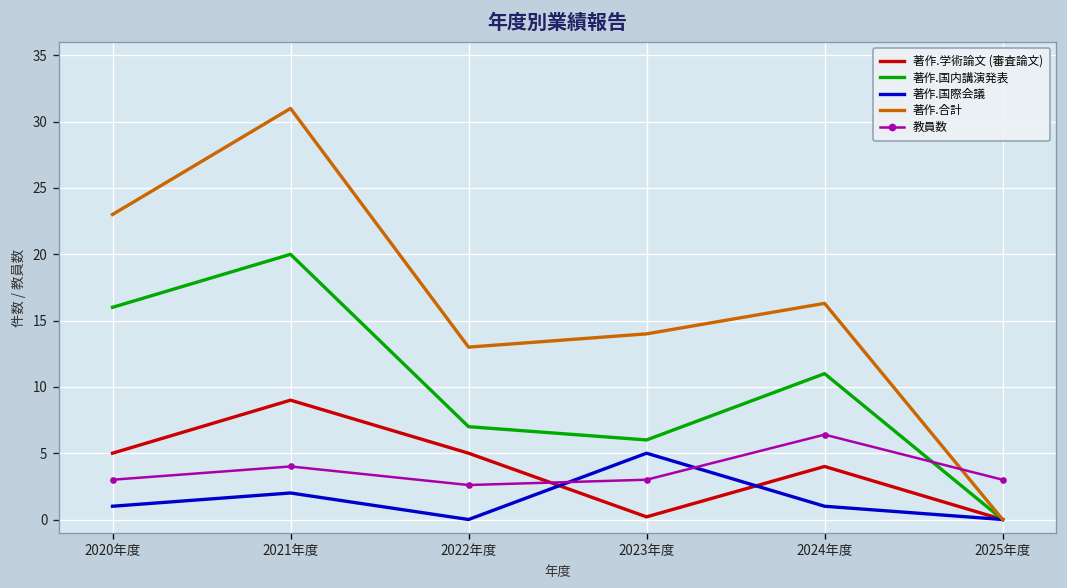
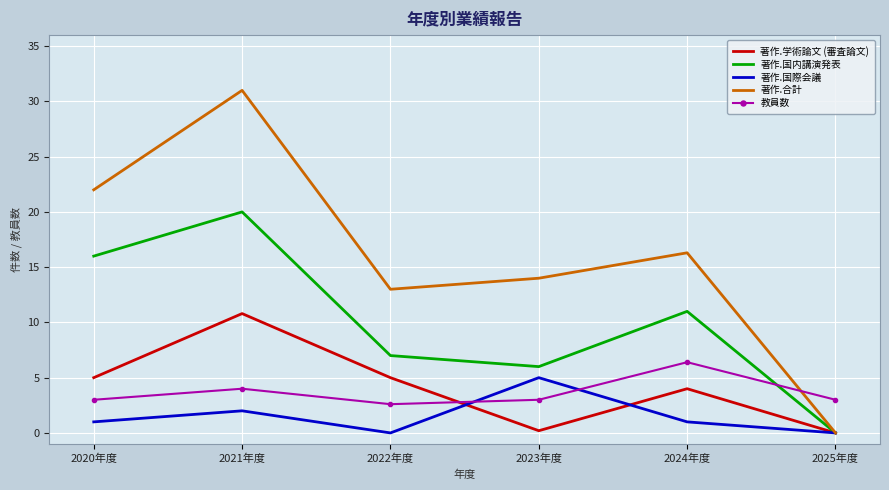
  {
    "著作.学術論文 (審査論文)": {
      "2020年度": 5.0,
-     "2021年度": 9.0,
+     "2021年度": 10.8,
      "2022年度": 5.0,
      "2023年度": 0.2,
      "2024年度": 4.0
    },
    "著作.国内講演発表": {
      "2020年度": 16.0,
      "2021年度": 20.0,
      "2022年度": 7.0,
      "2023年度": 6.0,
      "2024年度": 11.0
    },
    "著作.国際会議": {
      "2020年度": 1.0,
      "2021年度": 2.0,
      "2022年度": 0.0,
      "2023年度": 5.0,
      "2024年度": 1.0
    },
    "著作.合計": {
-     "2020年度": 23,
+     "2020年度": 22,
      "2021年度": 31,
      "2022年度": 13,
      "2023年度": 14,
      "2024年度": 16.3
    },
    "教員数": {
      "2020年度": 3.0,
      "2021年度": 4.0,
      "2022年度": 2.6,
      "2023年度": 3.0,
      "2024年度": 6.4,
      "2025年度": 3.0
    }
  }
